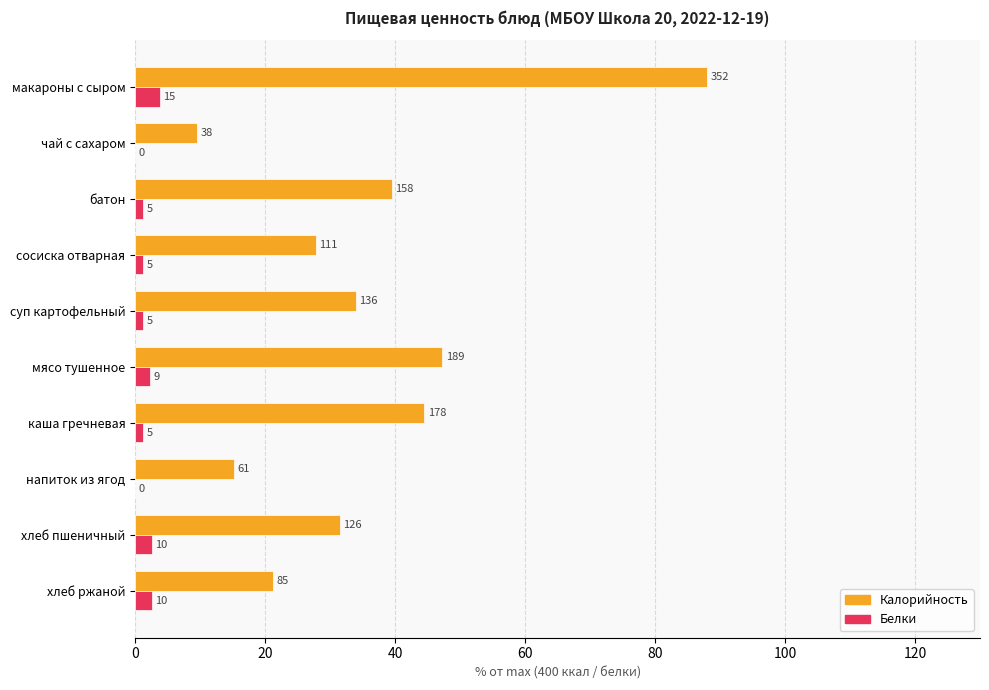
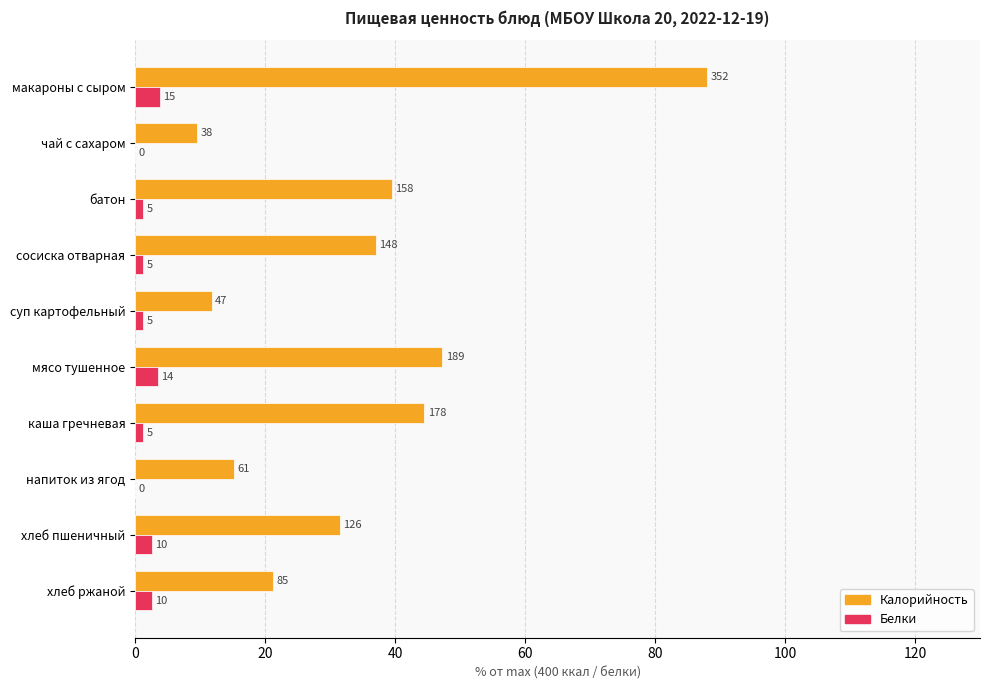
  {
    "Калорийность": {
-     "сосиска отварная": 111,
-     "суп картофельный": 136
+     "сосиска отварная": 148,
+     "суп картофельный": 47
    },
    "Белки": {
      "чай с сахаром": 0,
-     "мясо тушенное": 9,
+     "мясо тушенное": 14,
      "напиток из ягод": 0
    }
  }
